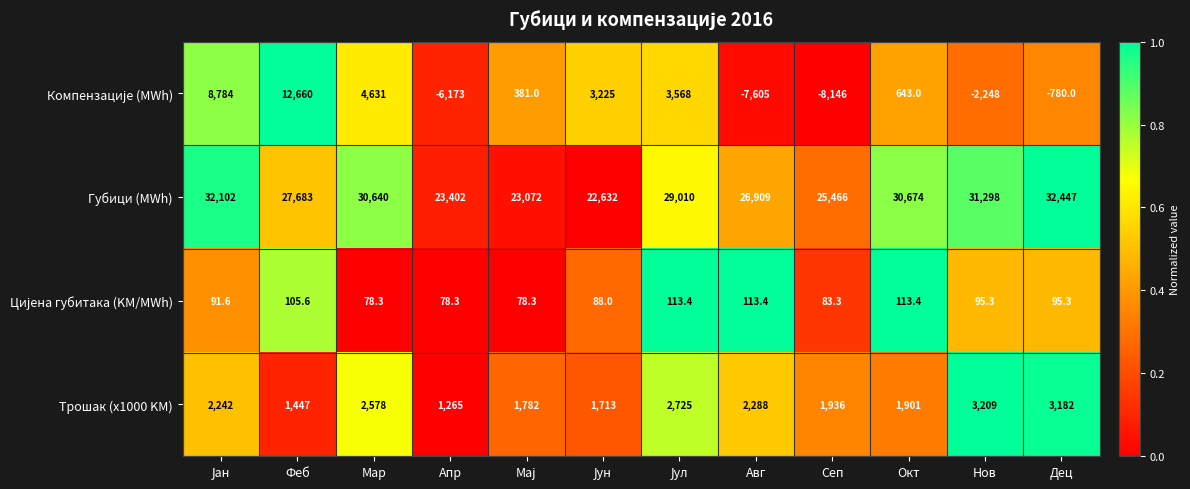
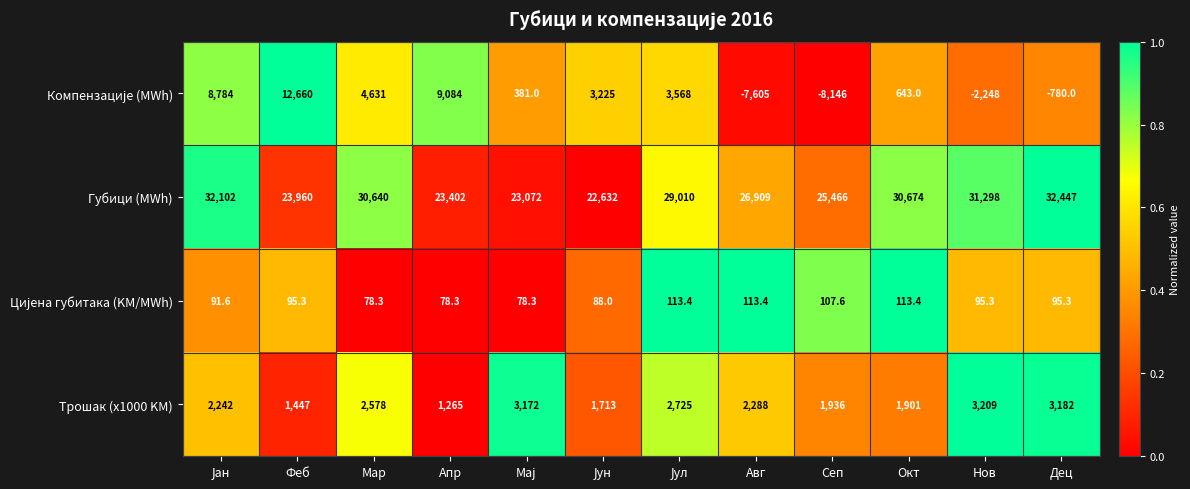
  {
    "Компензације (MWh)": {
      "Јан": "8,784",
      "Феб": "12,660",
      "Мар": "4,631",
-     "Апр": "-6,173",
+     "Апр": "9,084",
      "Мај": "381.0",
      "Јун": "3,225",
      "Јул": "3,568",
      "Авг": "-7,605",
      "Сеп": "-8,146",
      "Окт": "643.0",
      "Нов": "-2,248",
      "Дец": "-780.0"
    },
    "Губици (MWh)": {
      "Јан": "32,102",
-     "Феб": "27,683",
+     "Феб": "23,960",
      "Мар": "30,640",
      "Апр": "23,402",
      "Мај": "23,072",
      "Јун": "22,632",
      "Јул": "29,010",
      "Авг": "26,909",
      "Сеп": "25,466",
      "Окт": "30,674",
      "Нов": "31,298",
      "Дец": "32,447"
    },
    "Цијена губитака (KM/MWh)": {
      "Јан": "91.6",
-     "Феб": "105.6",
+     "Феб": "95.3",
      "Мар": "78.3",
      "Апр": "78.3",
      "Мај": "78.3",
      "Јун": "88.0",
      "Јул": "113.4",
      "Авг": "113.4",
-     "Сеп": "83.3",
+     "Сеп": "107.6",
      "Окт": "113.4",
      "Нов": "95.3",
      "Дец": "95.3"
    },
    "Трошак (x1000 KM)": {
      "Јан": "2,242",
      "Феб": "1,447",
      "Мар": "2,578",
      "Апр": "1,265",
-     "Мај": "1,782",
+     "Мај": "3,172",
      "Јун": "1,713",
      "Јул": "2,725",
      "Авг": "2,288",
      "Сеп": "1,936",
      "Окт": "1,901",
      "Нов": "3,209",
      "Дец": "3,182"
    }
  }
